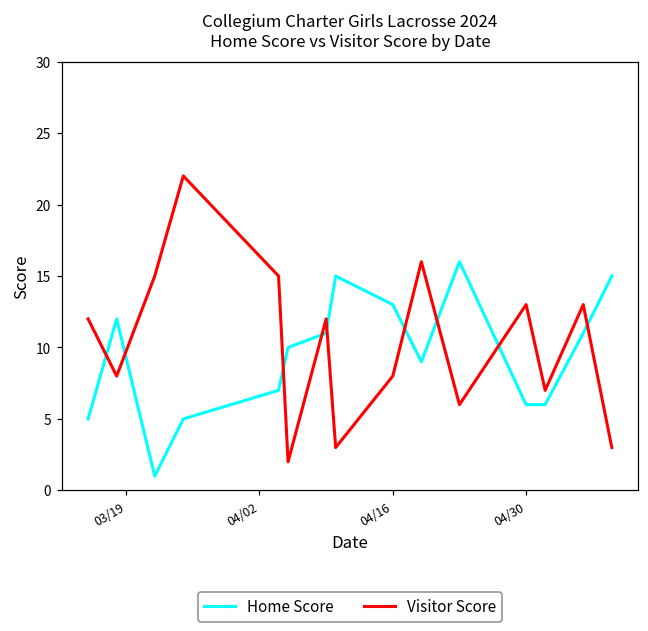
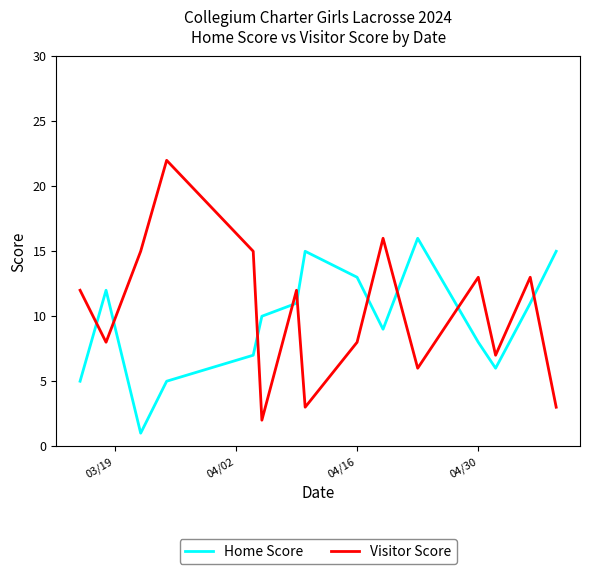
  {
    "Home Score": {
      "04/16": 13,
-     "04/30": 6
+     "04/30": 8
    },
    "Visitor Score": {
      "04/16": 8,
      "04/30": 13
    }
  }
